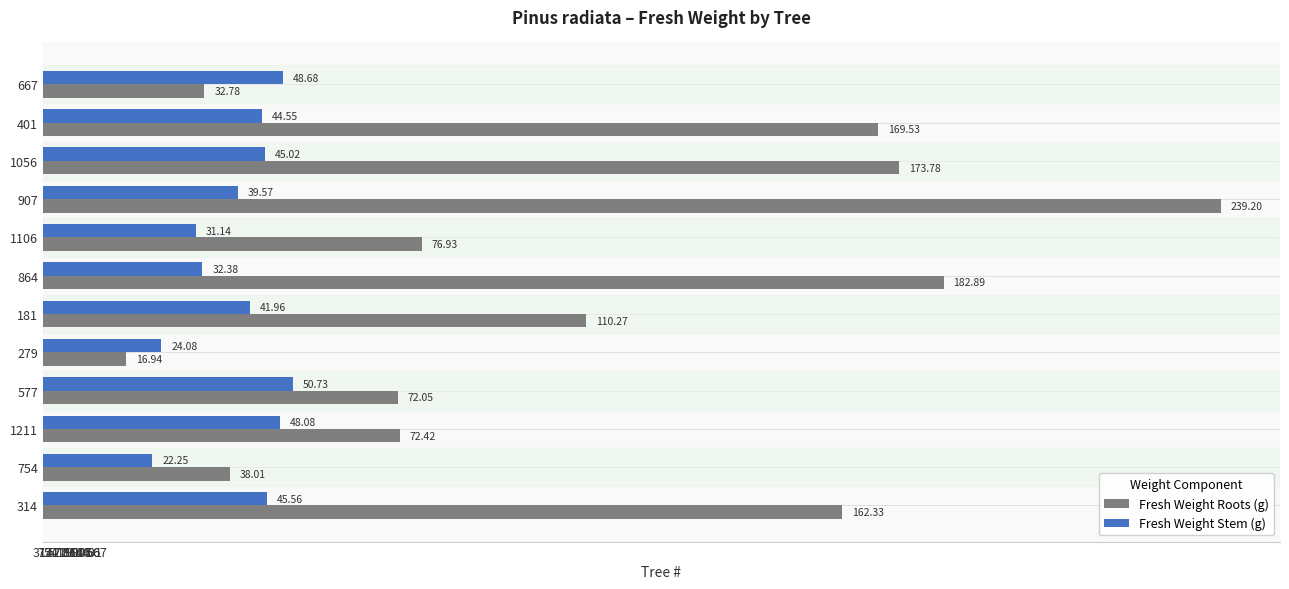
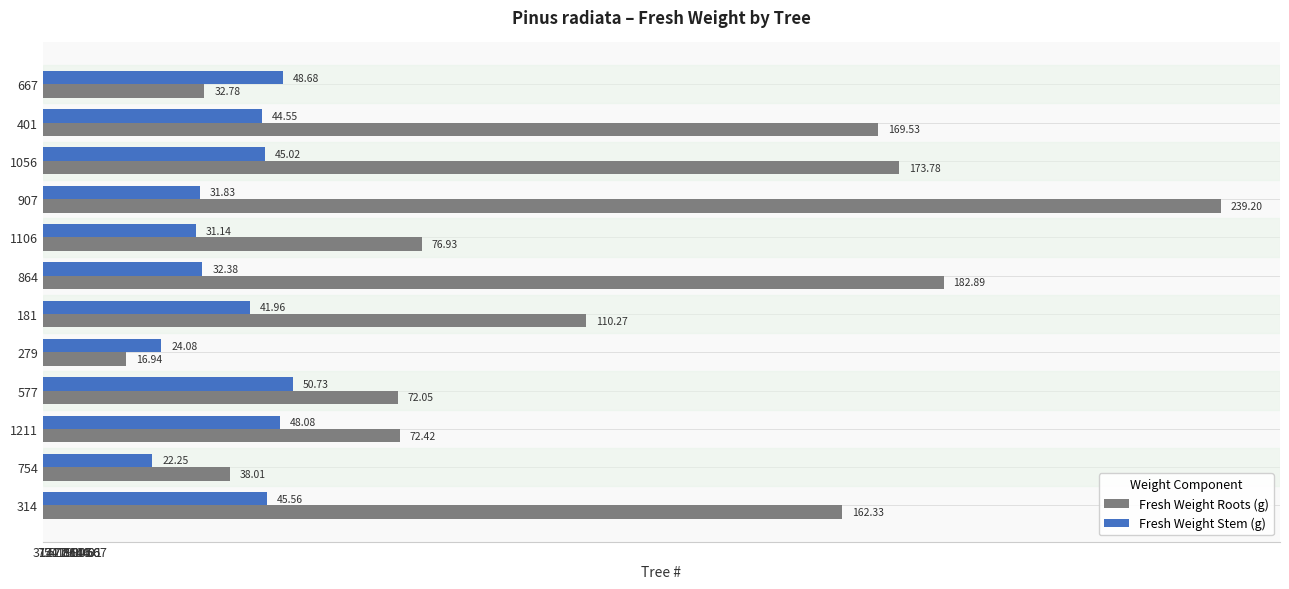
  {
    "Fresh Weight Roots (g)": {
      "401": 169.53,
      "907": 239.20,
      "864": 182.89,
      "279": 16.94,
      "1211": 72.42,
      "314": 162.33
    },
    "Fresh Weight Stem (g)": {
      "401": 44.55,
-     "907": 39.57,
+     "907": 31.83,
      "864": 32.38,
      "279": 24.08,
      "1211": 48.08,
      "314": 45.56
    }
  }
